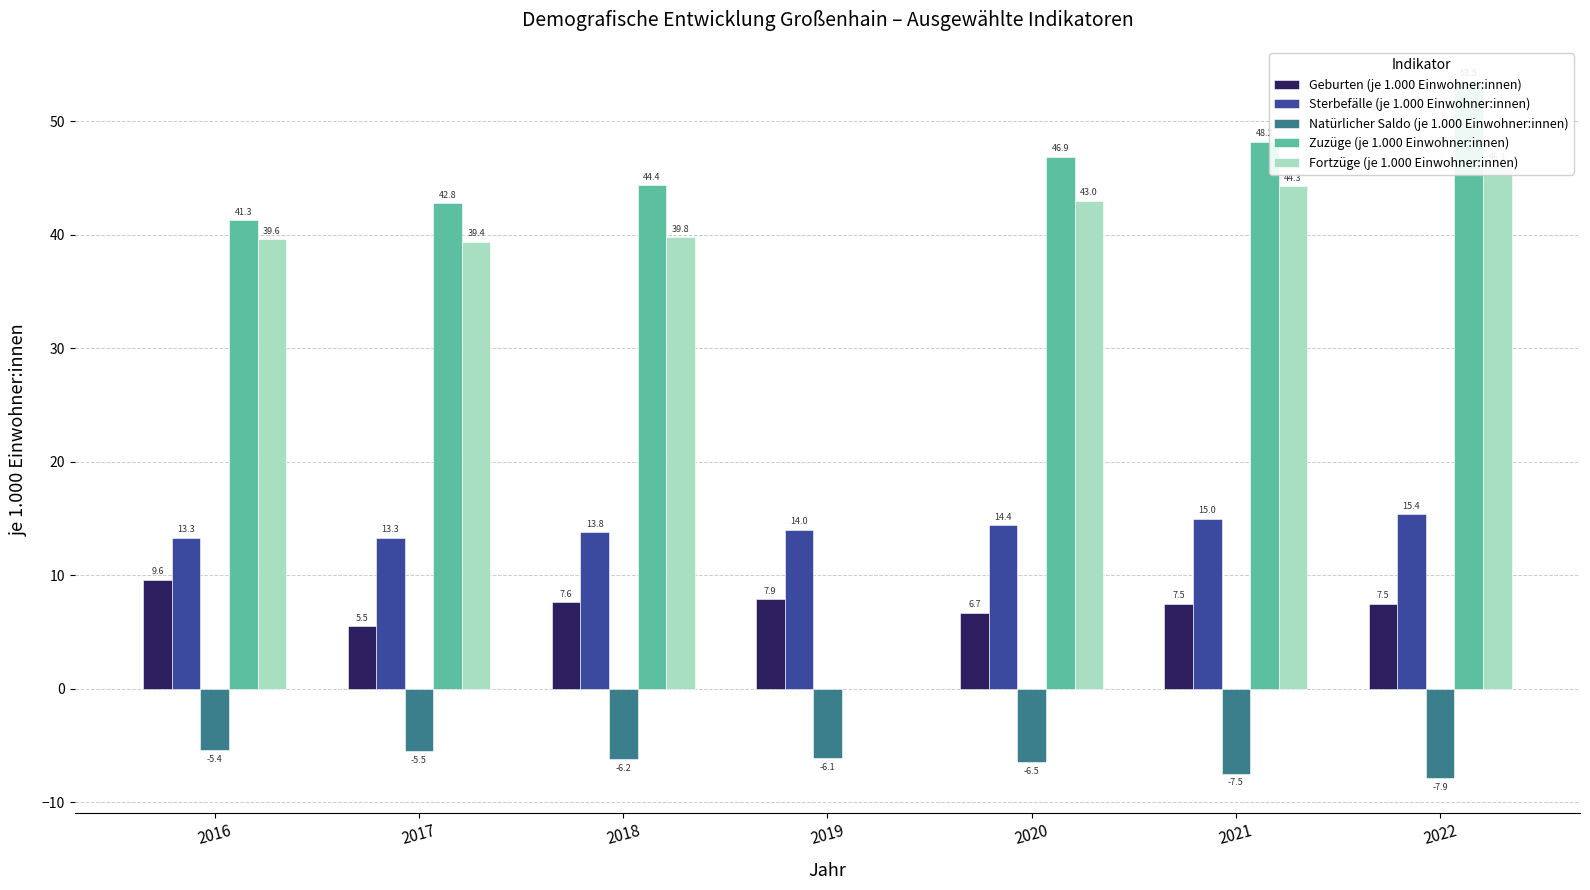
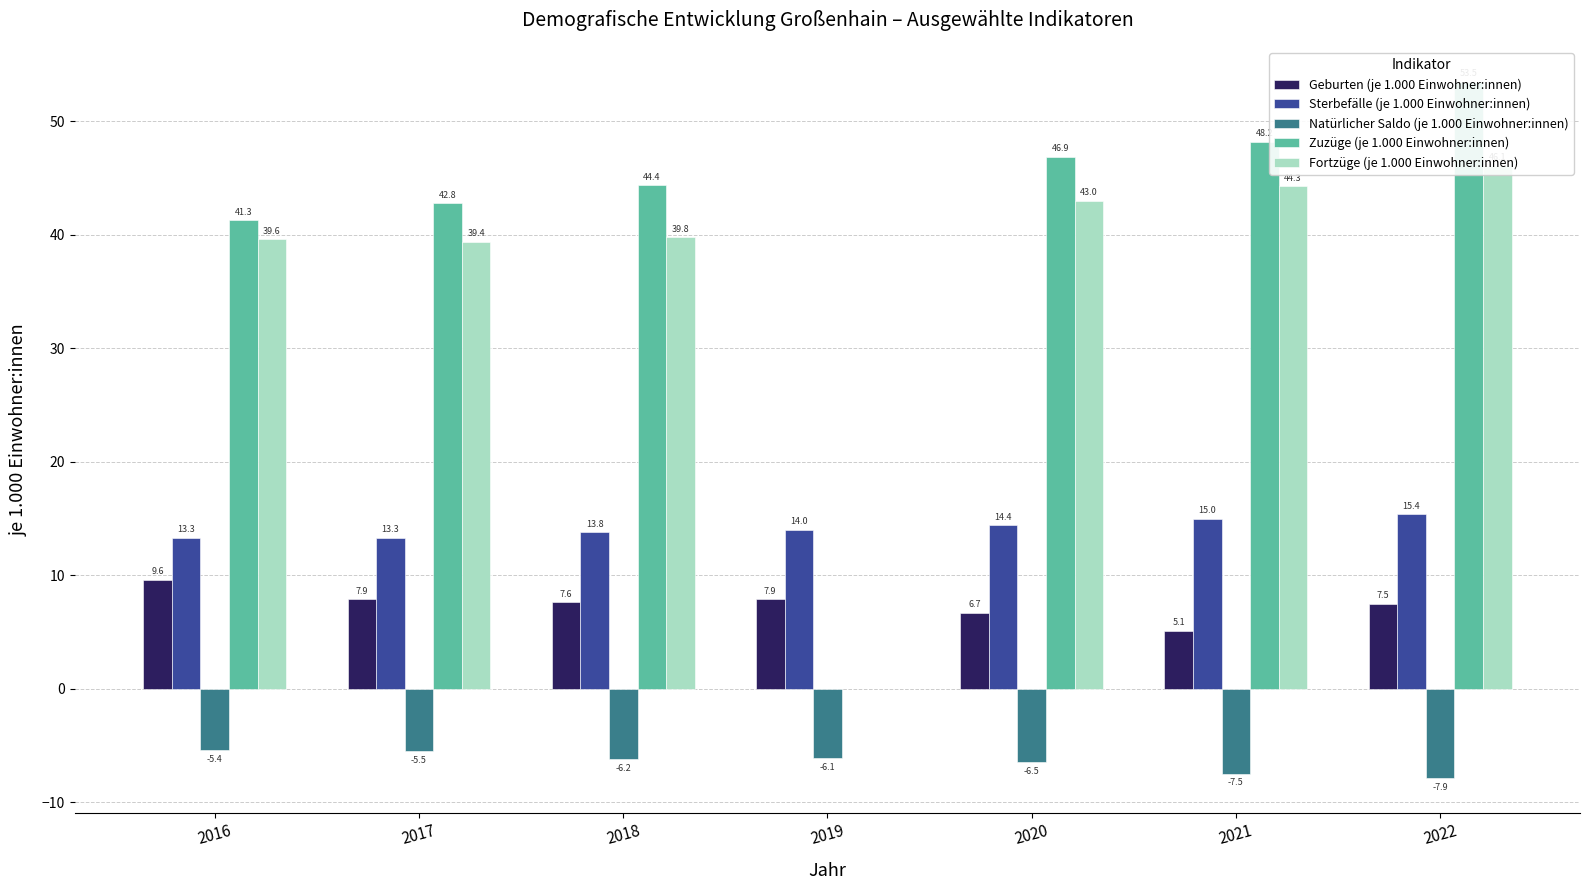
  {
    "Geburten (je 1.000 Einwohner:innen)": {
      "2016": 9.6,
-     "2017": 5.5,
+     "2017": 7.9,
      "2018": 7.6,
      "2019": 7.9,
      "2020": 6.7,
-     "2021": 7.5,
+     "2021": 5.1,
      "2022": 7.5
    }
  }
